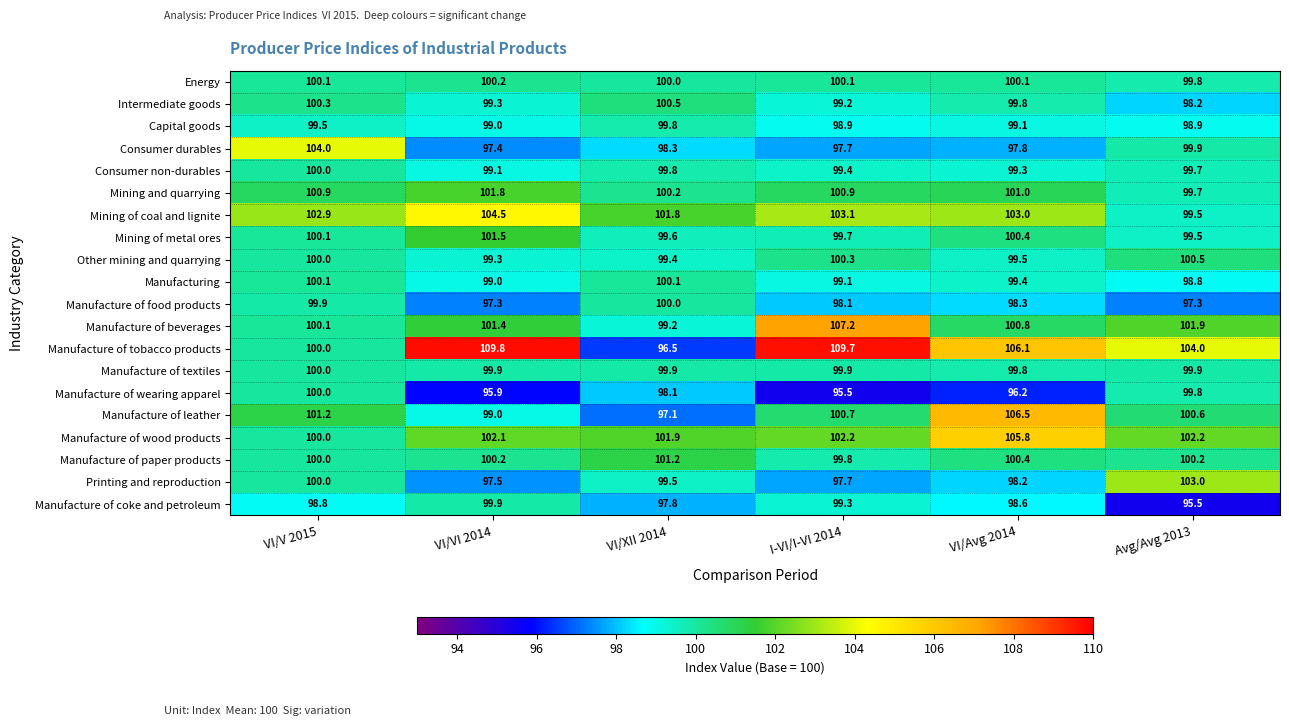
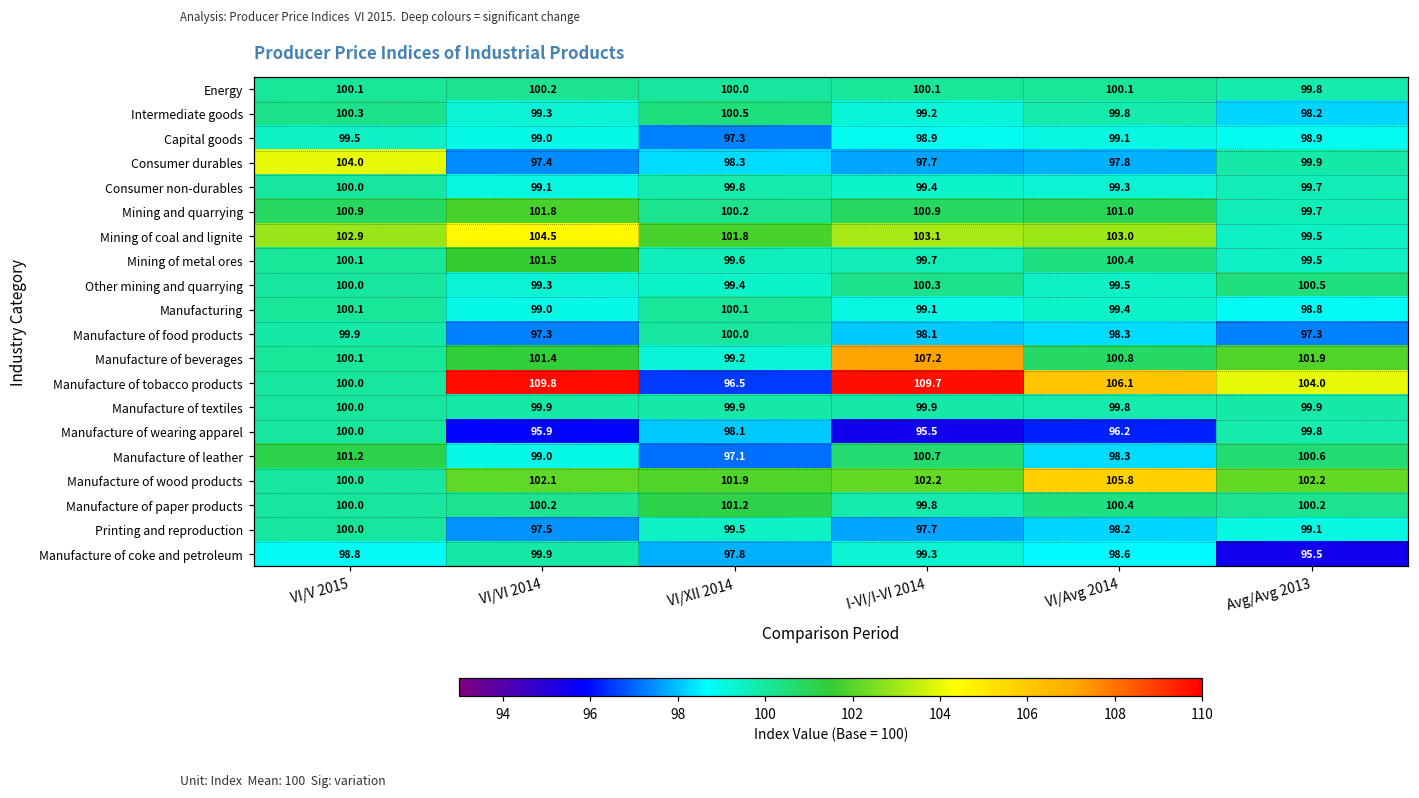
  {
    "Energy": {
      "VI/V 2015": 100.1,
      "VI/VI 2014": 100.2,
      "VI/XII 2014": 100.0,
      "I-VI/I-VI 2014": 100.1,
      "VI/Avg 2014": 100.1,
      "Avg/Avg 2013": 99.8
    },
    "Intermediate goods": {
      "VI/V 2015": 100.3,
      "VI/VI 2014": 99.3,
      "VI/XII 2014": 100.5,
      "I-VI/I-VI 2014": 99.2,
      "VI/Avg 2014": 99.8,
      "Avg/Avg 2013": 98.2
    },
    "Capital goods": {
      "VI/V 2015": 99.5,
      "VI/VI 2014": 99.0,
-     "VI/XII 2014": 99.8,
+     "VI/XII 2014": 97.3,
      "I-VI/I-VI 2014": 98.9,
      "VI/Avg 2014": 99.1,
      "Avg/Avg 2013": 98.9
    },
    "Consumer durables": {
      "VI/V 2015": 104.0,
      "VI/VI 2014": 97.4,
      "VI/XII 2014": 98.3,
      "I-VI/I-VI 2014": 97.7,
      "VI/Avg 2014": 97.8,
      "Avg/Avg 2013": 99.9
    },
    "Consumer non-durables": {
      "VI/V 2015": 100.0,
      "VI/VI 2014": 99.1,
      "VI/XII 2014": 99.8,
      "I-VI/I-VI 2014": 99.4,
      "VI/Avg 2014": 99.3,
      "Avg/Avg 2013": 99.7
    },
    "Mining and quarrying": {
      "VI/V 2015": 100.9,
      "VI/VI 2014": 101.8,
      "VI/XII 2014": 100.2,
      "I-VI/I-VI 2014": 100.9,
      "VI/Avg 2014": 101.0,
      "Avg/Avg 2013": 99.7
    },
    "Mining of coal and lignite": {
      "VI/V 2015": 102.9,
      "VI/VI 2014": 104.5,
      "VI/XII 2014": 101.8,
      "I-VI/I-VI 2014": 103.1,
      "VI/Avg 2014": 103.0,
      "Avg/Avg 2013": 99.5
    },
    "Mining of metal ores": {
      "VI/V 2015": 100.1,
      "VI/VI 2014": 101.5,
      "VI/XII 2014": 99.6,
      "I-VI/I-VI 2014": 99.7,
      "VI/Avg 2014": 100.4,
      "Avg/Avg 2013": 99.5
    },
    "Other mining and quarrying": {
      "VI/V 2015": 100.0,
      "VI/VI 2014": 99.3,
      "VI/XII 2014": 99.4,
      "I-VI/I-VI 2014": 100.3,
      "VI/Avg 2014": 99.5,
      "Avg/Avg 2013": 100.5
    },
    "Manufacturing": {
      "VI/V 2015": 100.1,
      "VI/VI 2014": 99.0,
      "VI/XII 2014": 100.1,
      "I-VI/I-VI 2014": 99.1,
      "VI/Avg 2014": 99.4,
      "Avg/Avg 2013": 98.8
    },
    "Manufacture of food products": {
      "VI/V 2015": 99.9,
      "VI/VI 2014": 97.3,
      "VI/XII 2014": 100.0,
      "I-VI/I-VI 2014": 98.1,
      "VI/Avg 2014": 98.3,
      "Avg/Avg 2013": 97.3
    },
    "Manufacture of beverages": {
      "VI/V 2015": 100.1,
      "VI/VI 2014": 101.4,
      "VI/XII 2014": 99.2,
      "I-VI/I-VI 2014": 107.2,
      "VI/Avg 2014": 100.8,
      "Avg/Avg 2013": 101.9
    },
    "Manufacture of tobacco products": {
      "VI/V 2015": 100.0,
      "VI/VI 2014": 109.8,
      "VI/XII 2014": 96.5,
      "I-VI/I-VI 2014": 109.7,
      "VI/Avg 2014": 106.1,
      "Avg/Avg 2013": 104.0
    },
    "Manufacture of textiles": {
      "VI/V 2015": 100.0,
      "VI/VI 2014": 99.9,
      "VI/XII 2014": 99.9,
      "I-VI/I-VI 2014": 99.9,
      "VI/Avg 2014": 99.8,
      "Avg/Avg 2013": 99.9
    },
    "Manufacture of wearing apparel": {
      "VI/V 2015": 100.0,
      "VI/VI 2014": 95.9,
      "VI/XII 2014": 98.1,
      "I-VI/I-VI 2014": 95.5,
      "VI/Avg 2014": 96.2,
      "Avg/Avg 2013": 99.8
    },
    "Manufacture of leather": {
      "VI/V 2015": 101.2,
      "VI/VI 2014": 99.0,
      "VI/XII 2014": 97.1,
      "I-VI/I-VI 2014": 100.7,
-     "VI/Avg 2014": 106.5,
+     "VI/Avg 2014": 98.3,
      "Avg/Avg 2013": 100.6
    },
    "Manufacture of wood products": {
      "VI/V 2015": 100.0,
      "VI/VI 2014": 102.1,
      "VI/XII 2014": 101.9,
      "I-VI/I-VI 2014": 102.2,
      "VI/Avg 2014": 105.8,
      "Avg/Avg 2013": 102.2
    },
    "Manufacture of paper products": {
      "VI/V 2015": 100.0,
      "VI/VI 2014": 100.2,
      "VI/XII 2014": 101.2,
      "I-VI/I-VI 2014": 99.8,
      "VI/Avg 2014": 100.4,
      "Avg/Avg 2013": 100.2
    },
    "Printing and reproduction": {
      "VI/V 2015": 100.0,
      "VI/VI 2014": 97.5,
      "VI/XII 2014": 99.5,
      "I-VI/I-VI 2014": 97.7,
      "VI/Avg 2014": 98.2,
-     "Avg/Avg 2013": 103.0
+     "Avg/Avg 2013": 99.1
    },
    "Manufacture of coke and petroleum": {
      "VI/V 2015": 98.8,
      "VI/VI 2014": 99.9,
      "VI/XII 2014": 97.8,
      "I-VI/I-VI 2014": 99.3,
      "VI/Avg 2014": 98.6,
      "Avg/Avg 2013": 95.5
    }
  }
